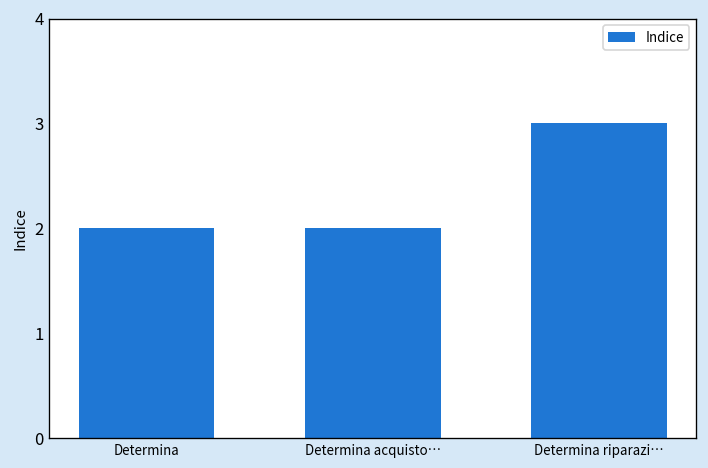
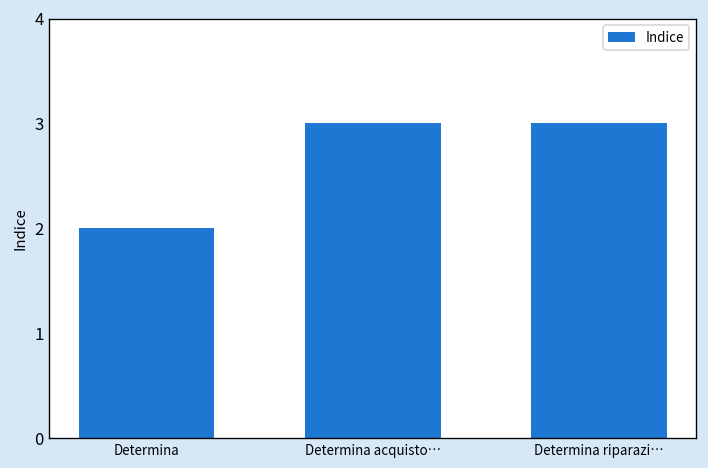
  {
    "Determina": 2,
-   "Determina acquisto…": 2,
+   "Determina acquisto…": 3,
    "Determina riparazi…": 3
  }
